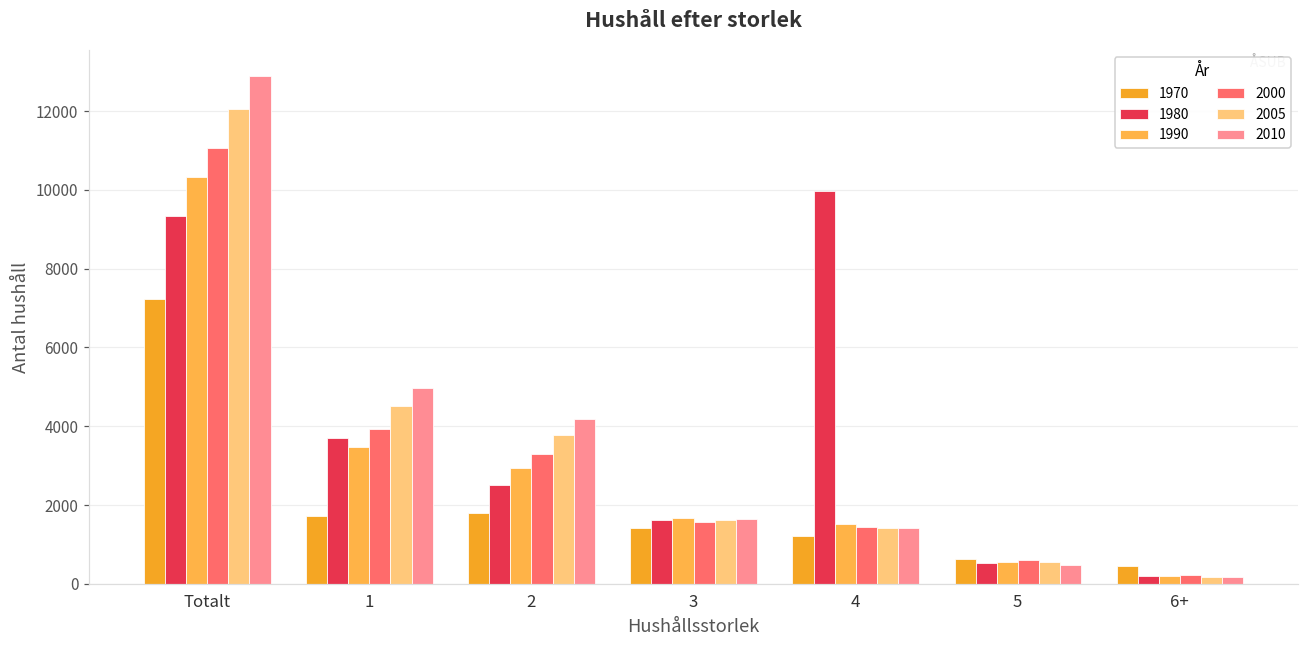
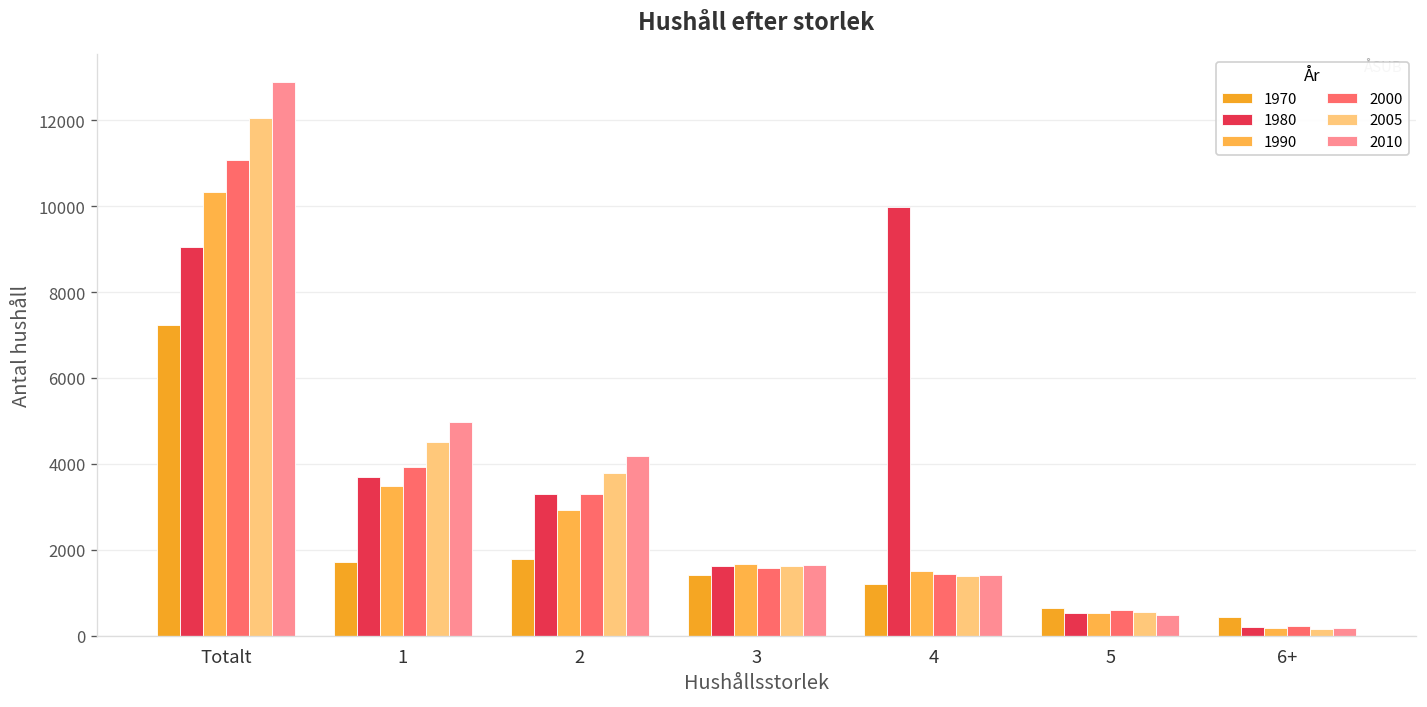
  {
    "1980": {
-     "Totalt": 9300,
+     "Totalt": 9000,
      "1": 3700,
-     "2": 2500,
+     "2": 3300,
      "3": 1600,
      "4": 10000,
      "5": 500,
      "6+": 200
    }
  }
